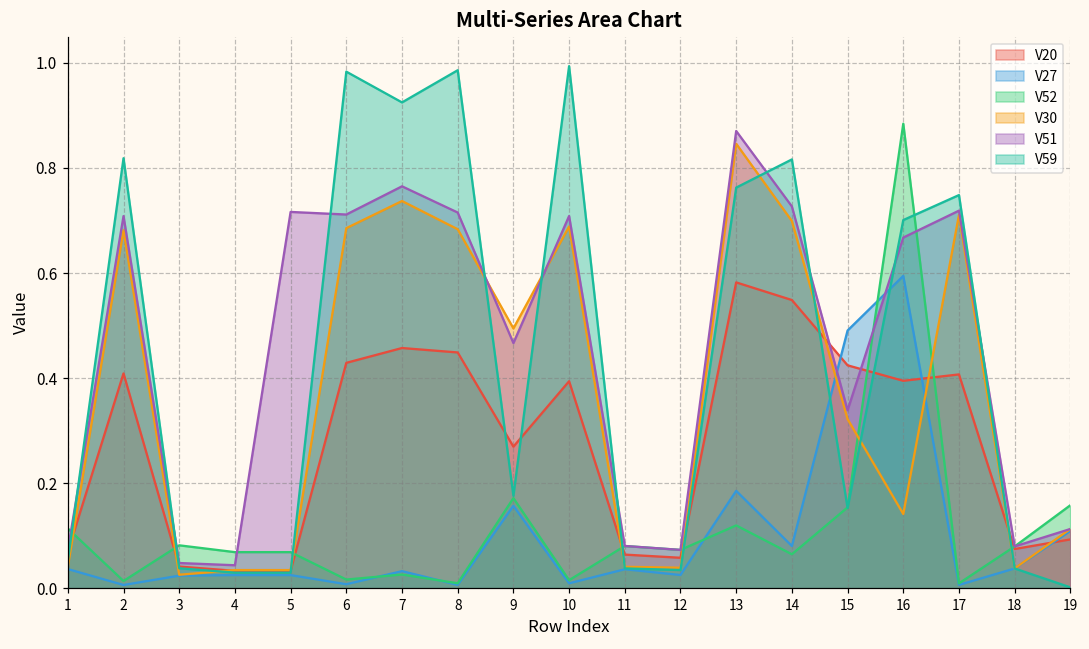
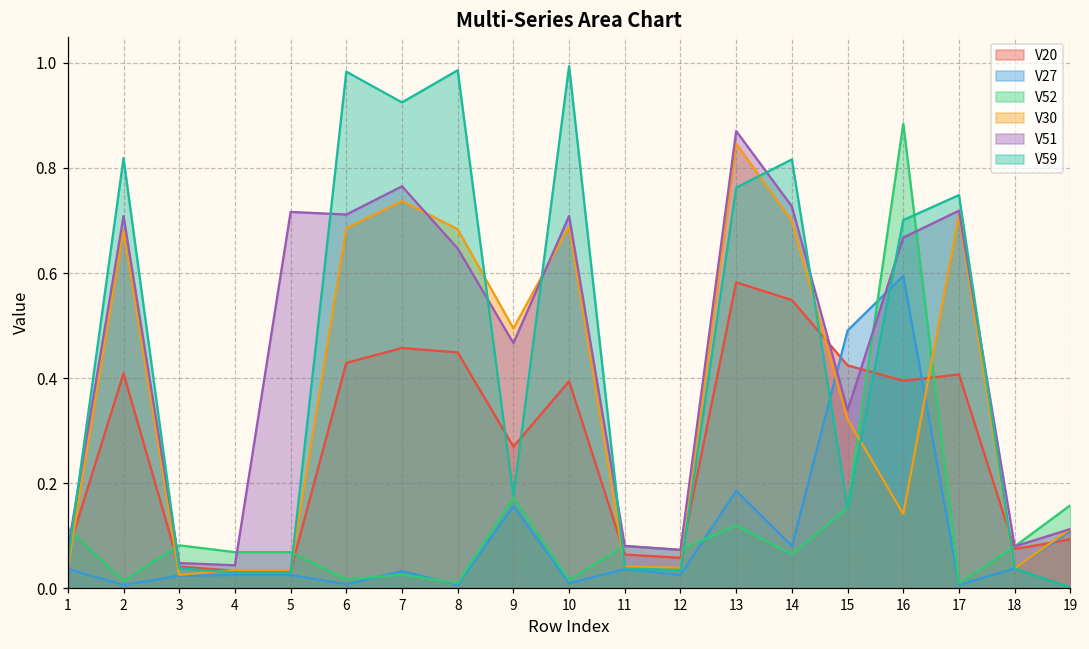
  {
    "V51": {
      "2": 0.71,
      "3": 0.05,
      "4": 0.04,
      "5": 0.72,
      "6": 0.71,
      "7": 0.77,
-     "8": 0.72,
+     "8": 0.65,
      "9": 0.47,
      "10": 0.71,
      "13": 0.87,
      "14": 0.73,
      "15": 0.34,
      "16": 0.67,
      "17": 0.72
    }
  }
